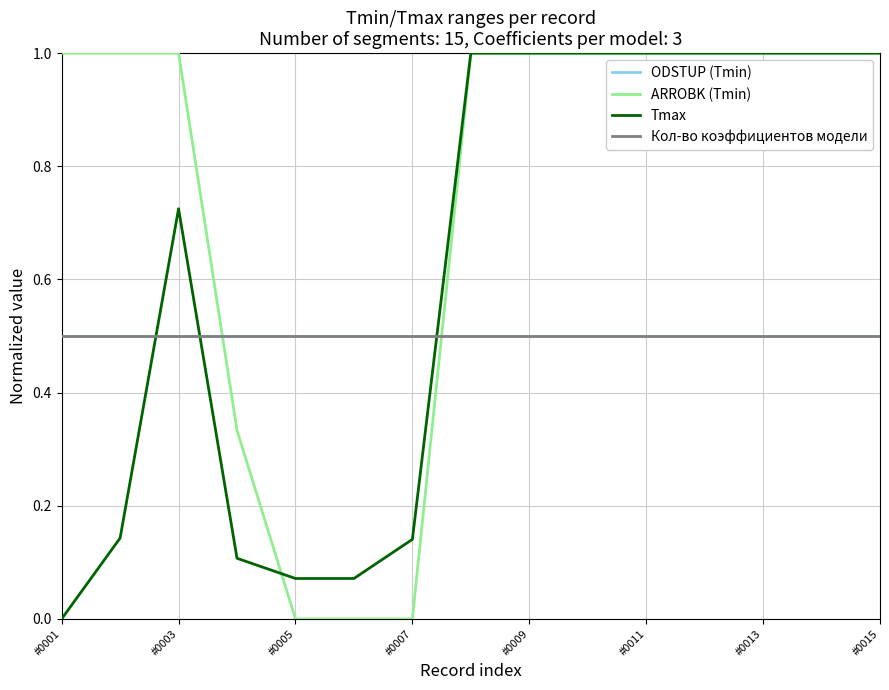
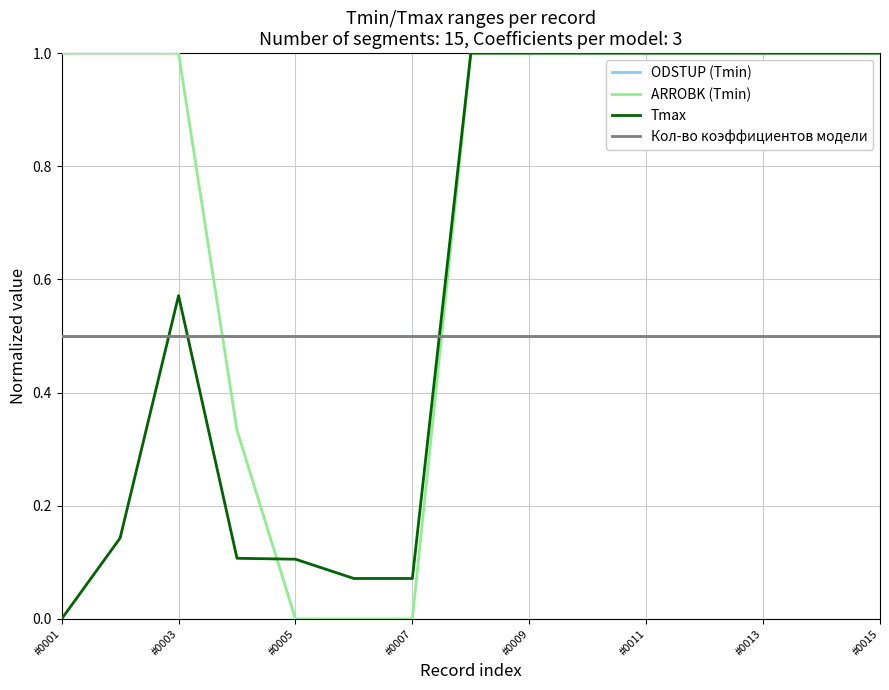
  {
    "Кол-во коэффициентов модели": {
      "#0001": 0.50,
      "#0003": 0.50,
      "#0005": 0.50,
      "#0007": 0.50,
      "#0009": 0.50,
      "#0011": 0.50,
      "#0013": 0.50,
      "#0015": 0.50
    },
    "ARROBK (Tmin)": {
      "#0001": 1.00,
      "#0003": 1.00,
      "#0005": 0.00,
      "#0007": 0.00
    },
    "Tmax": {
      "#0001": 0.00,
-     "#0003": 0.72,
-     "#0005": 0.07,
-     "#0007": 0.14
+     "#0003": 0.57,
+     "#0005": 0.11,
+     "#0007": 0.07
    }
  }
